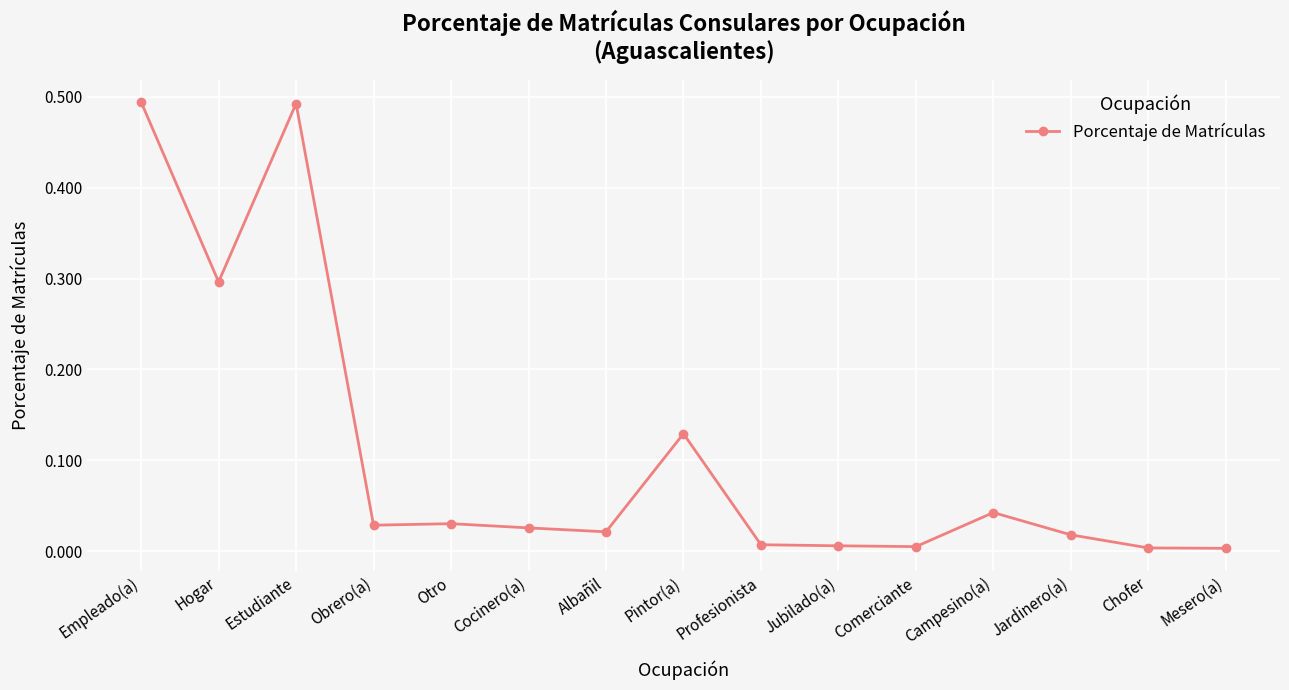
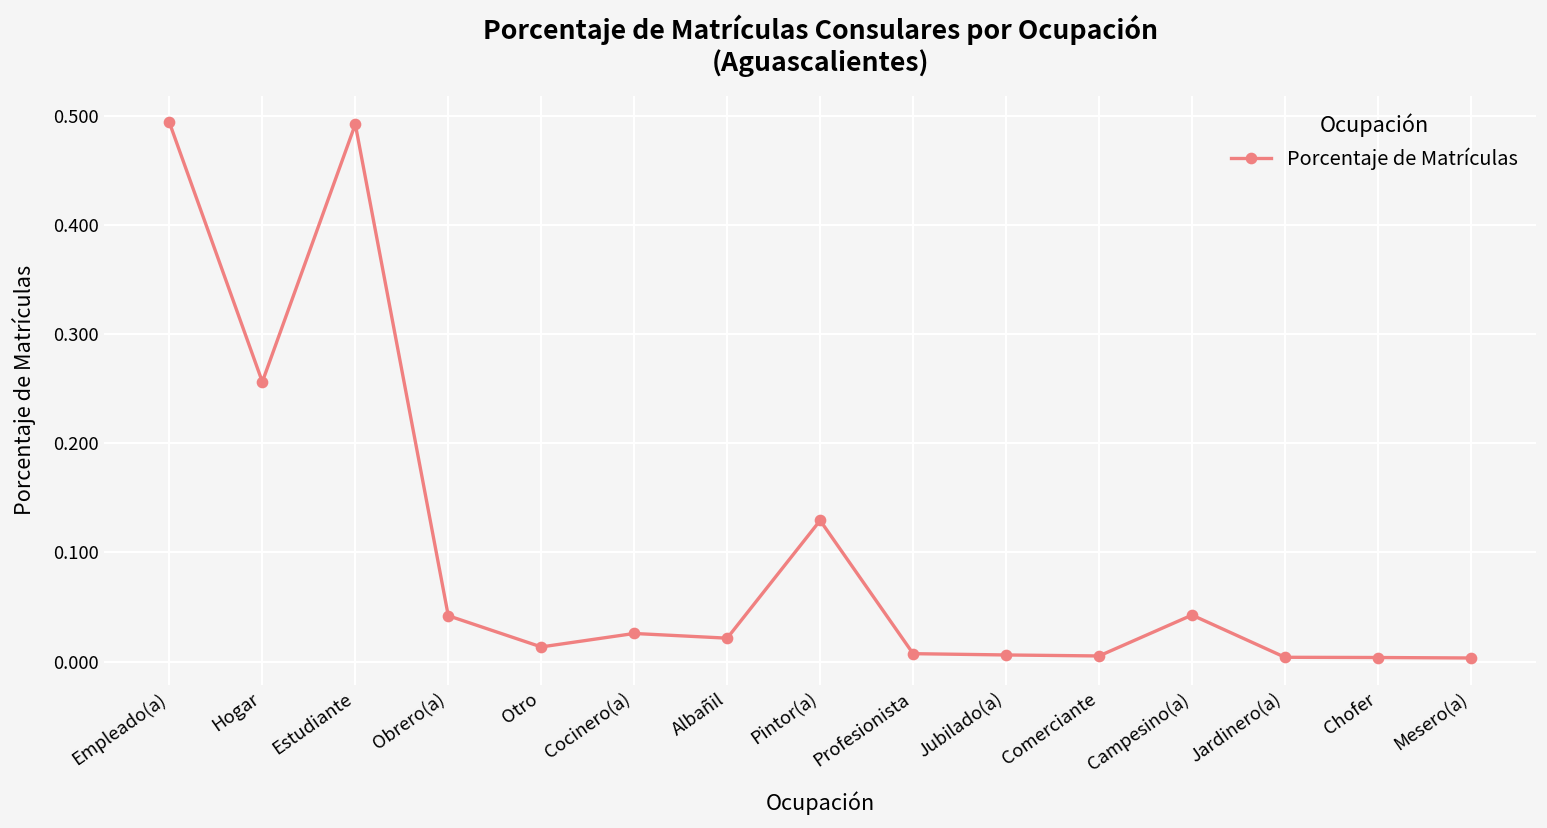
  {
    "Empleado(a)": 0.49,
-   "Hogar": 0.30,
+   "Hogar": 0.26,
    "Estudiante": 0.49,
-   "Obrero(a)": 0.03,
-   "Otro": 0.03,
+   "Obrero(a)": 0.04,
+   "Otro": 0.01,
    "Cocinero(a)": 0.03,
    "Albañil": 0.02,
    "Pintor(a)": 0.13,
    "Profesionista": 0.01,
    "Jubilado(a)": 0.01,
    "Comerciante": 0.01,
    "Campesino(a)": 0.04,
-   "Jardinero(a)": 0.02,
+   "Jardinero(a)": 0.00,
    "Chofer": 0.00,
    "Mesero(a)": 0.00
  }
